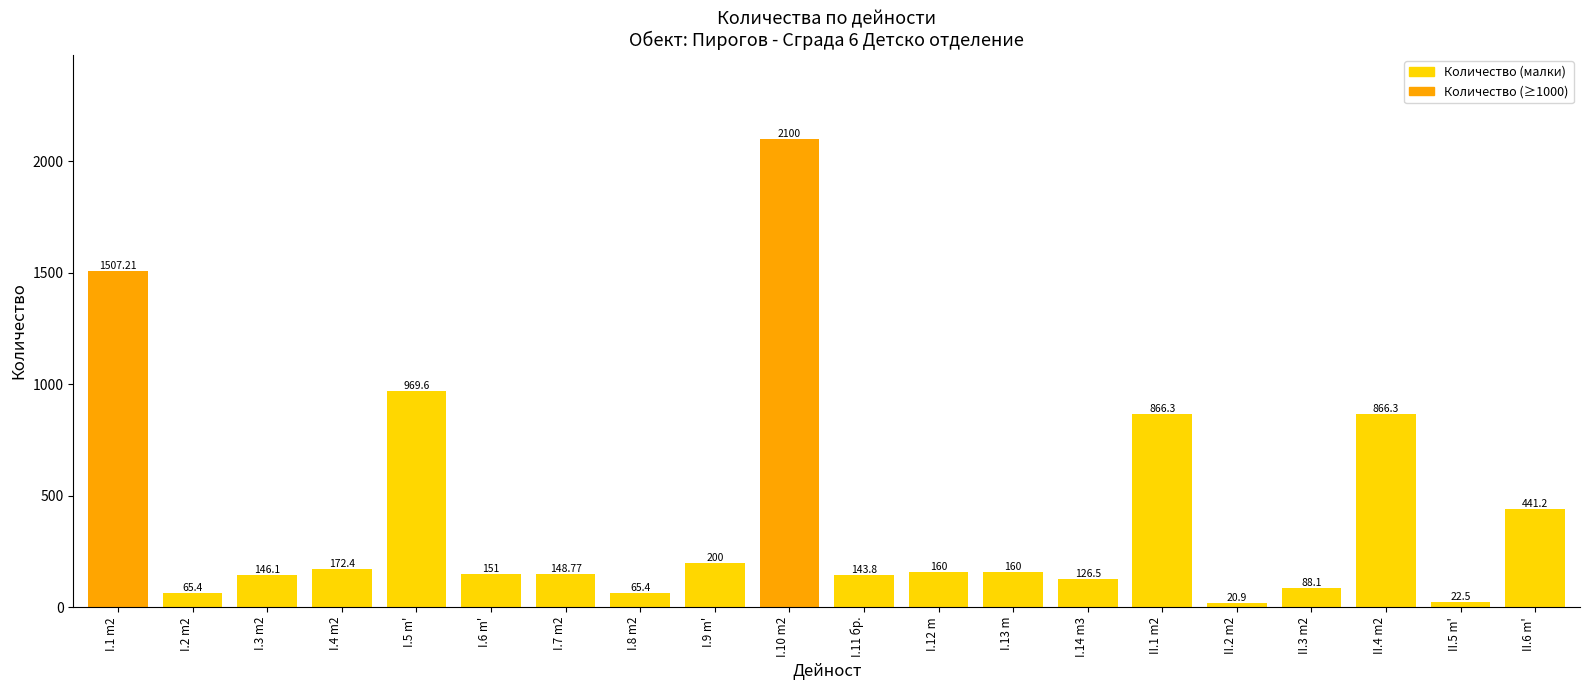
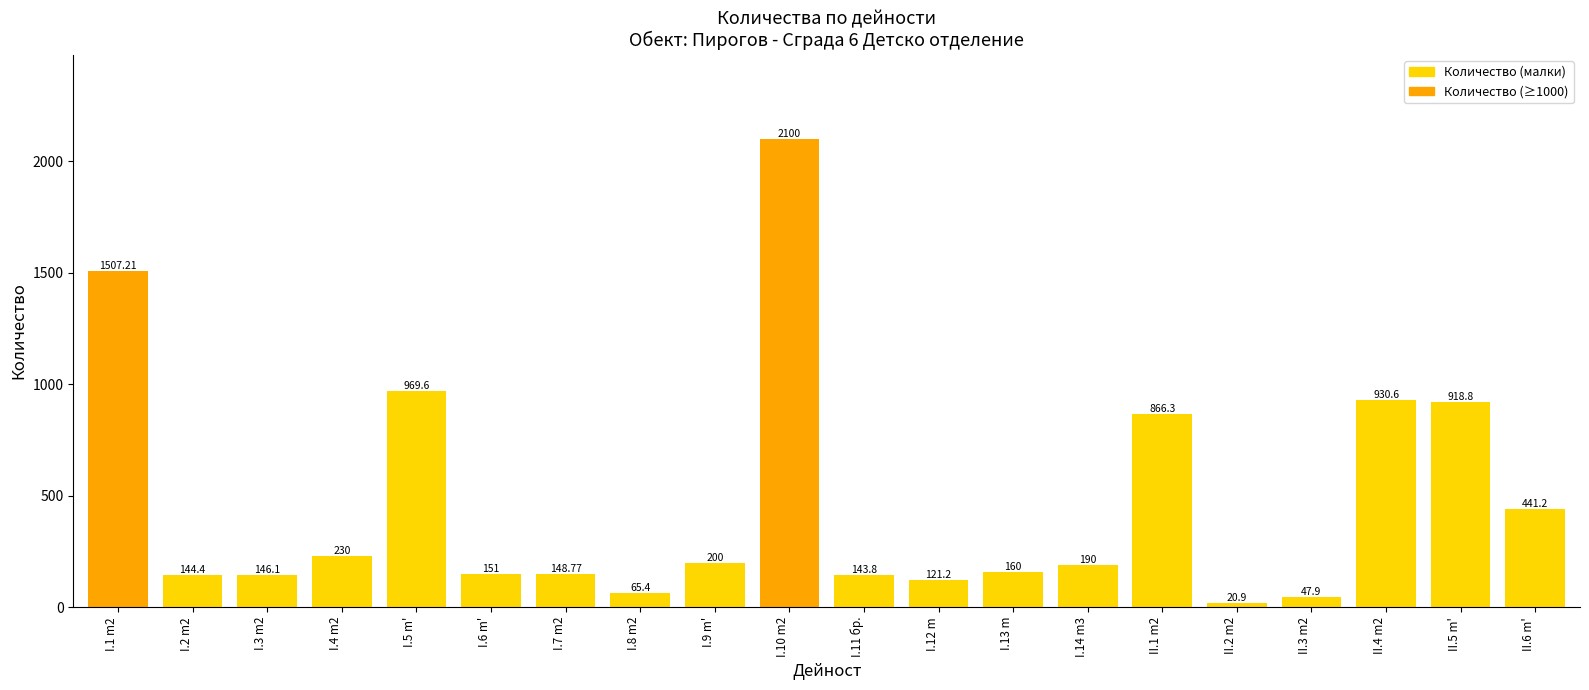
  {
    "I.1 m2": 1507.21,
-   "I.2 m2": 65.4,
+   "I.2 m2": 144.4,
    "I.3 m2": 146.1,
-   "I.4 m2": 172.4,
+   "I.4 m2": 230,
    "I.5 m'": 969.6,
    "I.6 m'": 151,
    "I.7 m2": 148.77,
    "I.8 m2": 65.4,
    "I.9 m'": 200,
    "I.10 m2": 2100,
    "I.11 бр.": 143.8,
-   "I.12 m": 160,
+   "I.12 m": 121.2,
    "I.13 m": 160,
-   "I.14 m3": 126.5,
+   "I.14 m3": 190,
    "II.1 m2": 866.3,
    "II.2 m2": 20.9,
-   "II.3 m2": 88.1,
-   "II.4 m2": 866.3,
-   "II.5 m'": 22.5,
+   "II.3 m2": 47.9,
+   "II.4 m2": 930.6,
+   "II.5 m'": 918.8,
    "II.6 m'": 441.2
  }
